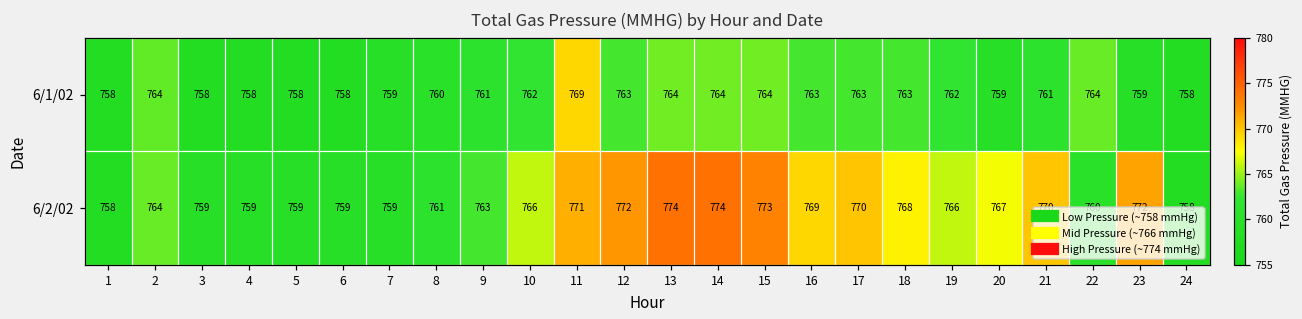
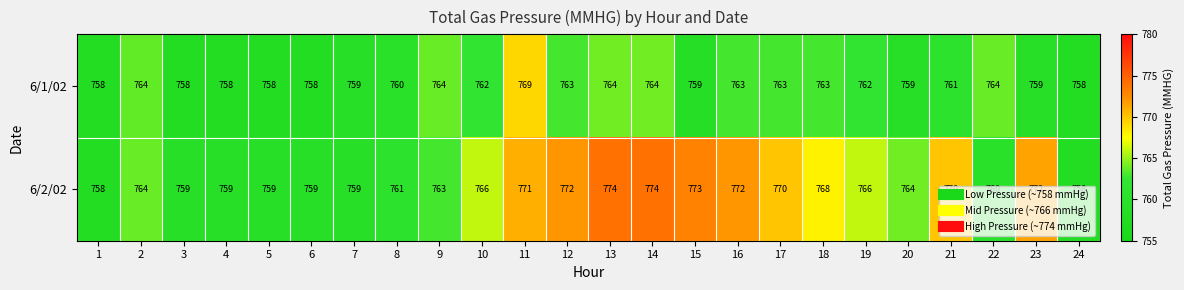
  {
    "6/1/02": {
      "1": 758,
      "2": 764,
      "3": 758,
      "4": 758,
      "5": 758,
      "6": 758,
      "7": 759,
      "8": 760,
-     "9": 761,
+     "9": 764,
      "10": 762,
      "11": 769,
      "12": 763,
      "13": 764,
      "14": 764,
-     "15": 764,
+     "15": 759,
      "16": 763,
      "17": 763,
      "18": 763,
      "19": 762,
      "20": 759,
      "21": 761,
      "22": 764,
      "23": 759,
      "24": 758
    },
    "6/2/02": {
      "1": 758,
      "2": 764,
      "3": 759,
      "4": 759,
      "5": 759,
      "6": 759,
      "7": 759,
      "8": 761,
      "9": 763,
      "10": 766,
      "11": 771,
      "12": 772,
      "13": 774,
      "14": 774,
      "15": 773,
-     "16": 769,
+     "16": 772,
      "17": 770,
      "18": 768,
      "19": 766,
-     "20": 767
+     "20": 764
    }
  }
